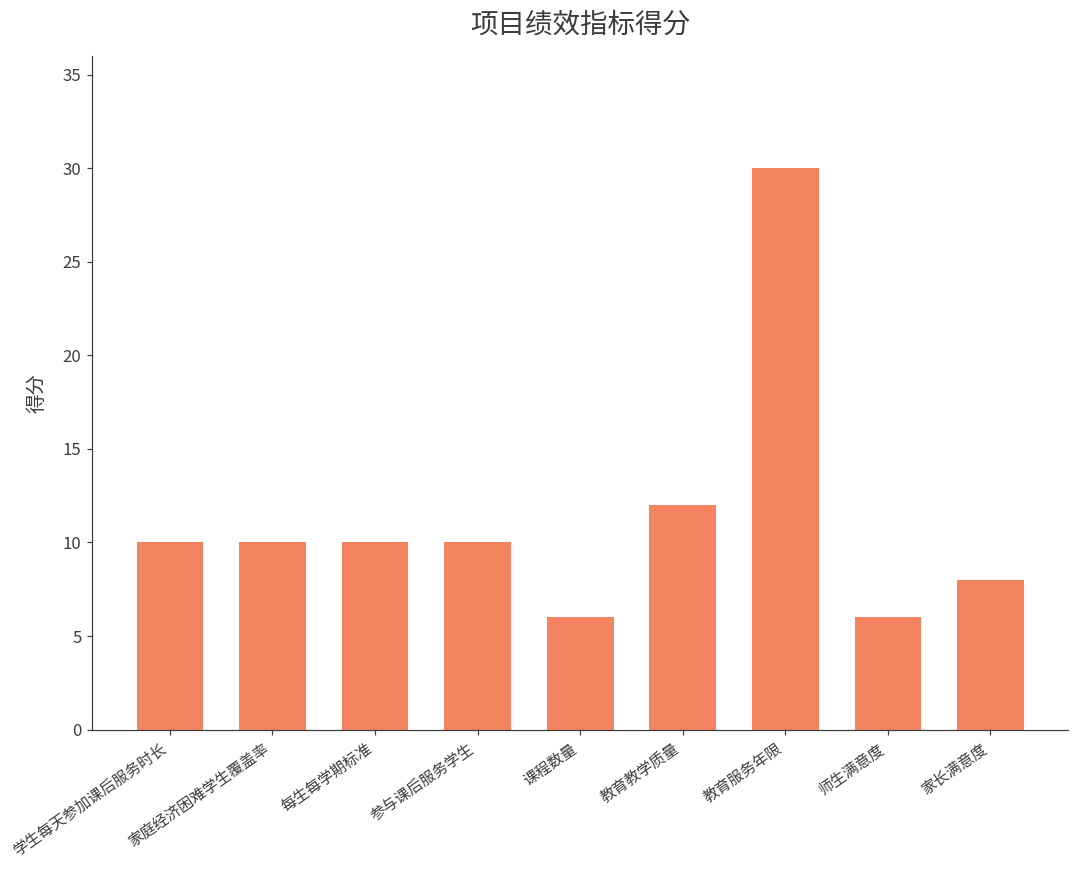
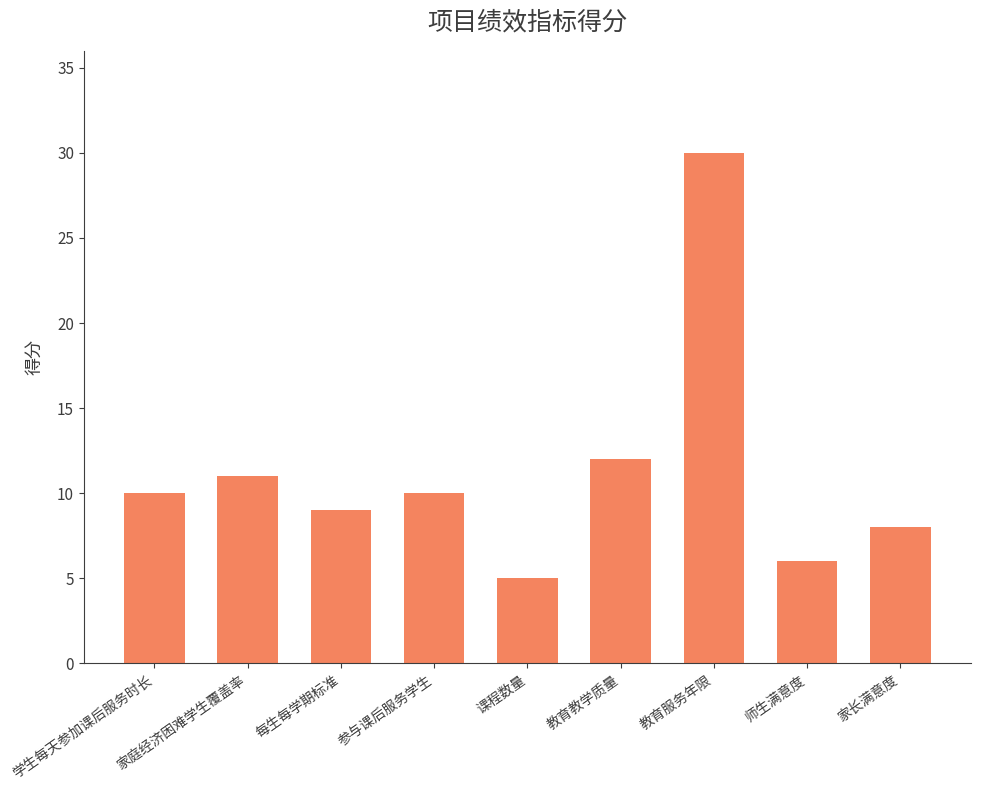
  {
    "学生每天参加课后服务时长": 10,
-   "家庭经济困难学生覆盖率": 10,
-   "每生每学期标准": 10,
+   "家庭经济困难学生覆盖率": 11,
+   "每生每学期标准": 9,
    "参与课后服务学生": 10,
-   "课程数量": 6,
+   "课程数量": 5,
    "教育教学质量": 12,
    "教育服务年限": 30,
    "师生满意度": 6,
    "家长满意度": 8
  }
